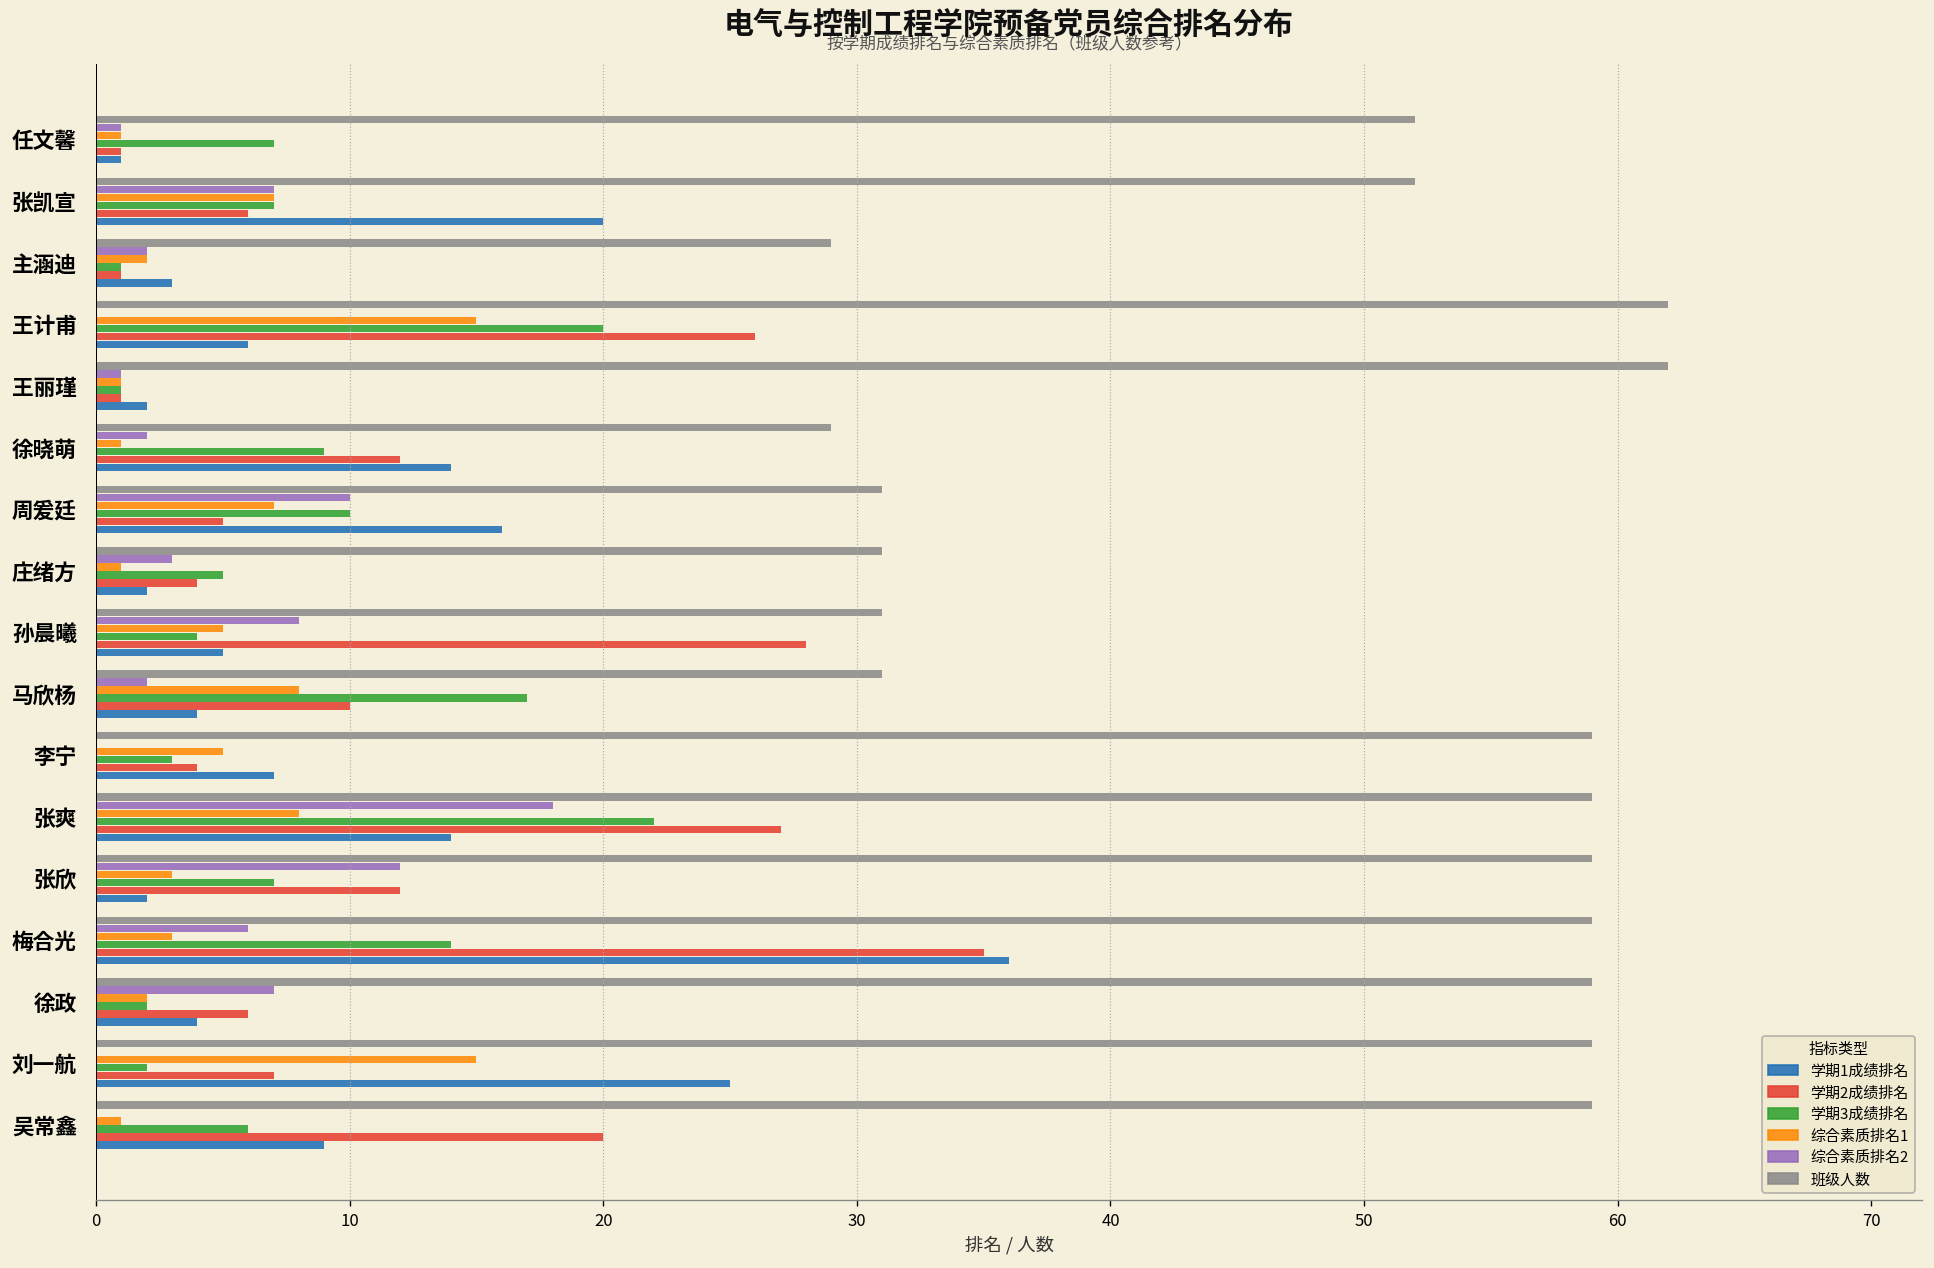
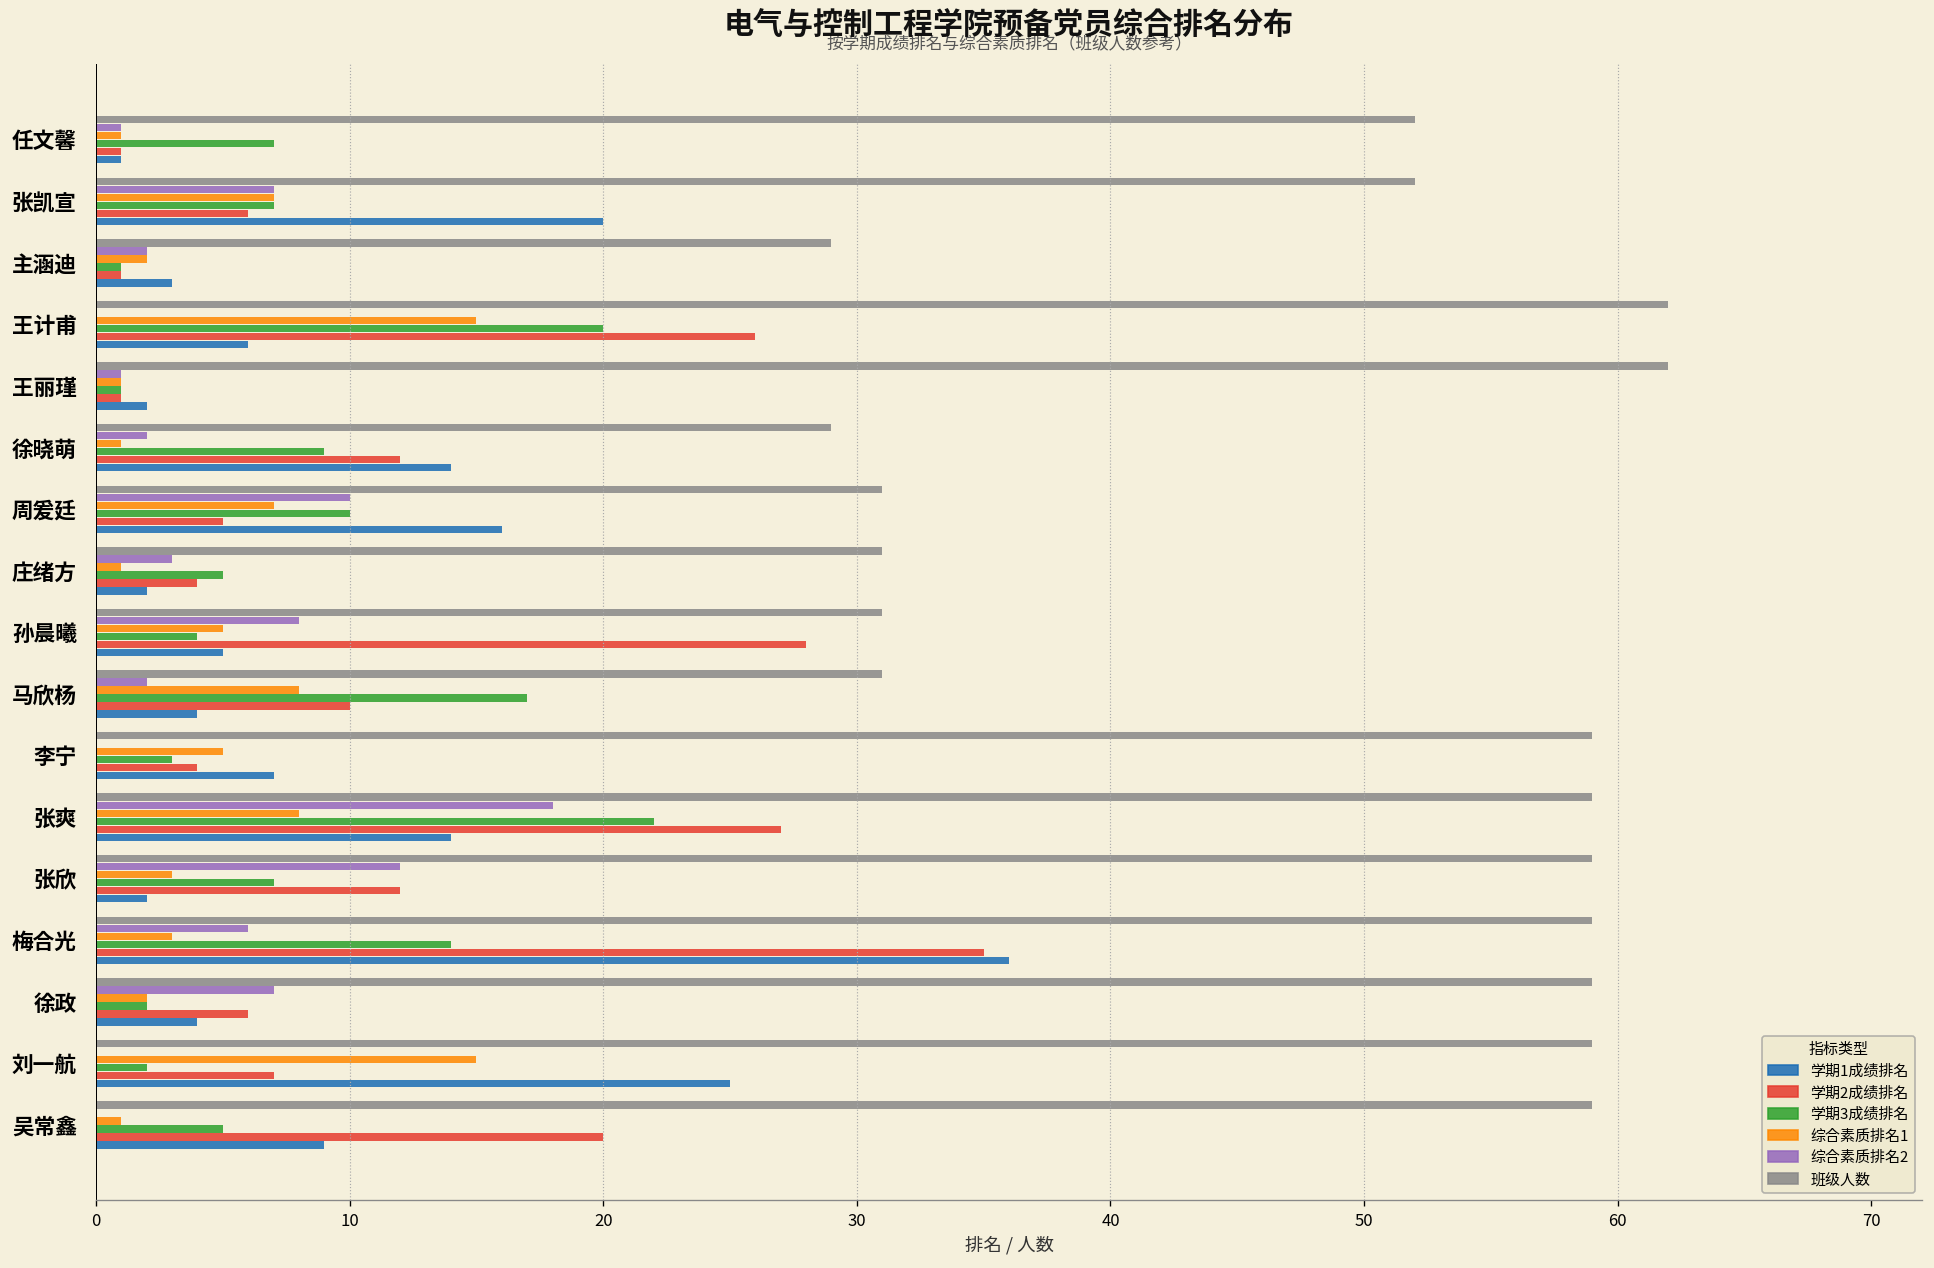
  {
    "学期1成绩排名": {
      "任文馨": 1,
      "张凯宣": 20,
      "主涵迪": 3,
      "王计甫": 6,
      "王丽瑾": 2,
      "徐晓萌": 14,
      "周爰廷": 16,
      "庄绪方": 2,
      "孙晨曦": 5,
      "马欣杨": 4,
      "李宁": 7,
      "张爽": 14,
      "张欣": 2,
      "梅合光": 36,
      "徐政": 4,
      "刘一航": 25,
      "吴常鑫": 9
    },
    "学期2成绩排名": {
      "任文馨": 1,
      "张凯宣": 6,
      "主涵迪": 1,
      "王计甫": 26,
      "王丽瑾": 1,
      "徐晓萌": 12,
      "周爰廷": 5,
      "庄绪方": 4,
      "孙晨曦": 28,
      "马欣杨": 10,
      "李宁": 4,
      "张爽": 27,
      "张欣": 12,
      "梅合光": 35,
      "徐政": 6,
      "刘一航": 7,
      "吴常鑫": 20
    },
    "学期3成绩排名": {
      "任文馨": 7,
      "张凯宣": 7,
      "主涵迪": 1,
      "王计甫": 20,
      "王丽瑾": 1,
      "徐晓萌": 9,
      "周爰廷": 10,
      "庄绪方": 5,
      "孙晨曦": 4,
      "马欣杨": 17,
      "李宁": 3,
      "张爽": 22,
      "张欣": 7,
      "梅合光": 14,
      "徐政": 2,
      "刘一航": 2,
-     "吴常鑫": 6
+     "吴常鑫": 5
    },
    "综合素质排名1": {
      "任文馨": 1,
      "张凯宣": 7,
      "主涵迪": 2,
      "王计甫": 15,
      "王丽瑾": 1,
      "徐晓萌": 1,
      "周爰廷": 7,
      "庄绪方": 1,
      "孙晨曦": 5,
      "马欣杨": 8,
      "李宁": 5,
      "张爽": 8,
      "张欣": 3,
      "梅合光": 3,
      "徐政": 2,
      "刘一航": 15,
      "吴常鑫": 1
    },
    "综合素质排名2": {
      "任文馨": 1,
      "张凯宣": 7,
      "主涵迪": 2,
      "王计甫": 0,
      "王丽瑾": 1,
      "徐晓萌": 2,
      "周爰廷": 10,
      "庄绪方": 3,
      "孙晨曦": 8,
      "马欣杨": 2,
      "李宁": 0,
      "张爽": 18,
      "张欣": 12,
      "梅合光": 6,
      "徐政": 7,
      "刘一航": 0,
      "吴常鑫": 0
    },
    "班级人数": {
      "任文馨": 52,
      "张凯宣": 52,
      "主涵迪": 29,
      "王计甫": 62,
      "王丽瑾": 62,
      "徐晓萌": 29,
      "周爰廷": 31,
      "庄绪方": 31,
      "孙晨曦": 31,
      "马欣杨": 31,
      "李宁": 59,
      "张爽": 59,
      "张欣": 59,
      "梅合光": 59,
      "徐政": 59,
      "刘一航": 59,
      "吴常鑫": 59
    }
  }
